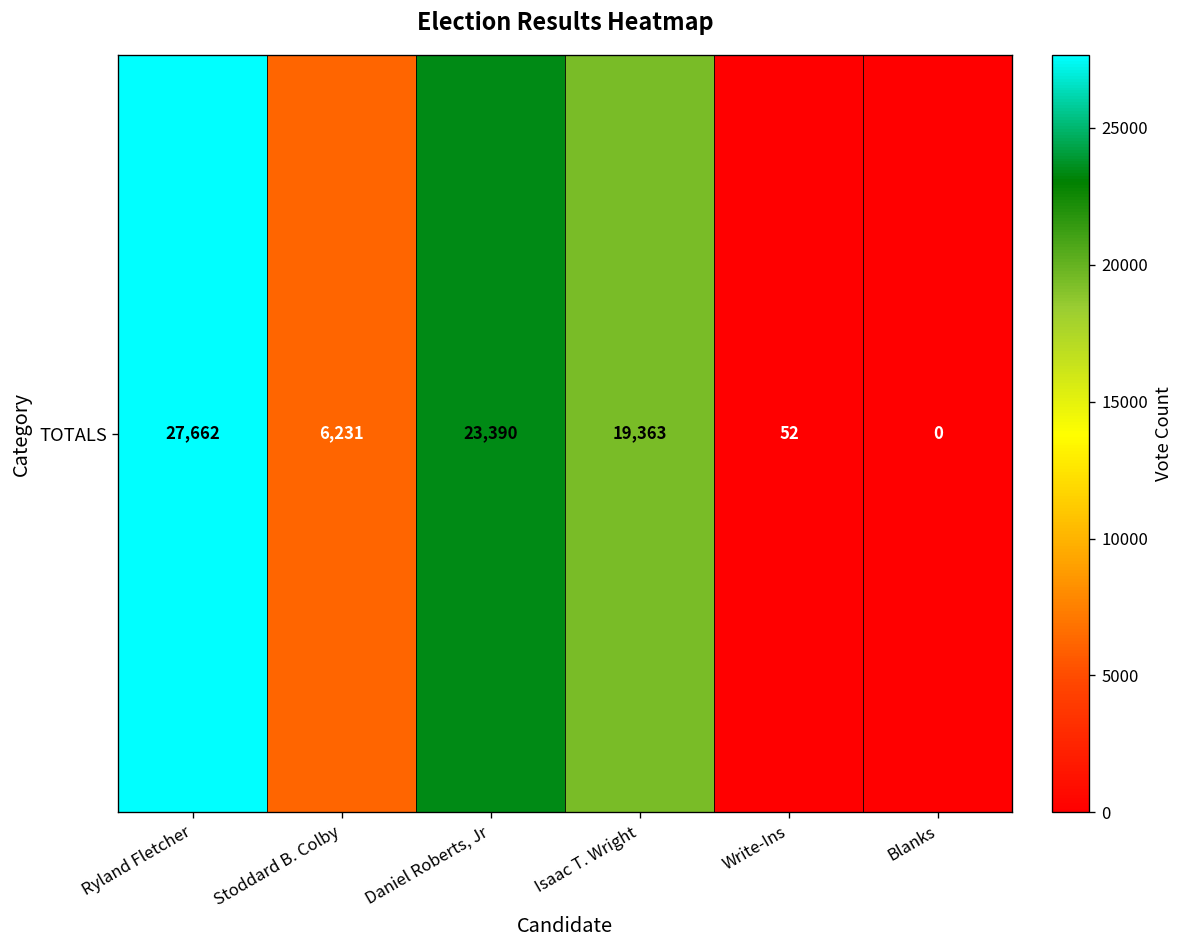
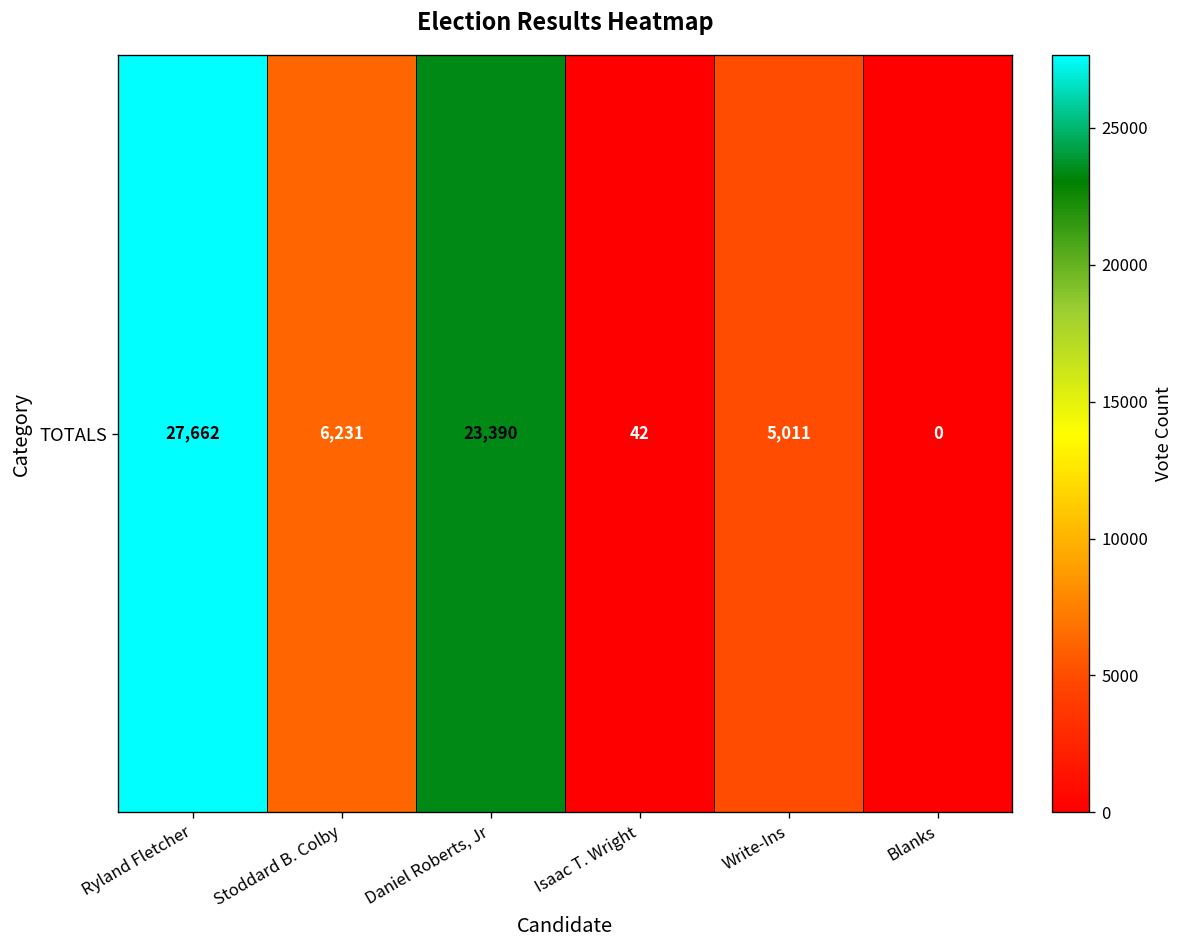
  {
    "TOTALS": {
      "Ryland Fletcher": "27,662",
      "Stoddard B. Colby": "6,231",
      "Daniel Roberts, Jr": "23,390",
-     "Isaac T. Wright": "19,363",
-     "Write-Ins": "52",
+     "Isaac T. Wright": "42",
+     "Write-Ins": "5,011",
      "Blanks": "0"
    }
  }
